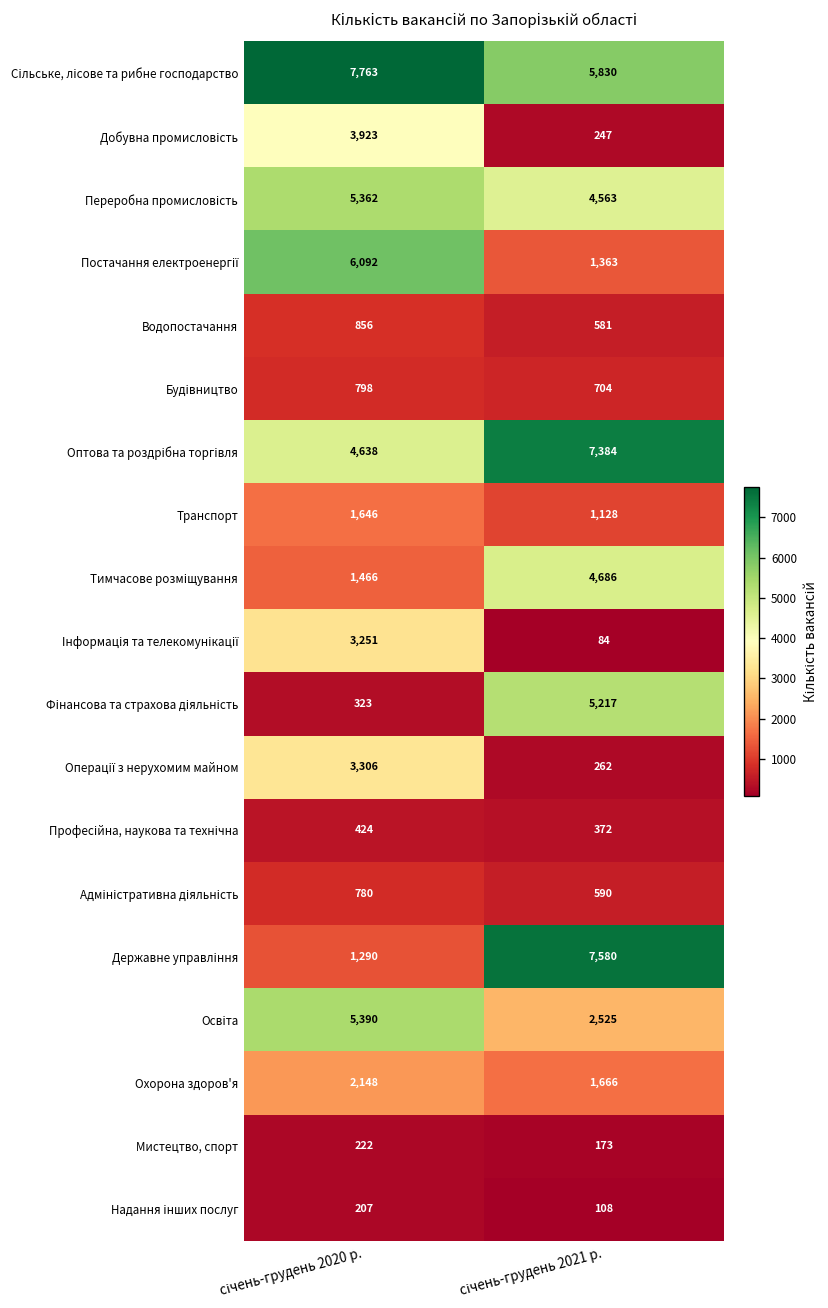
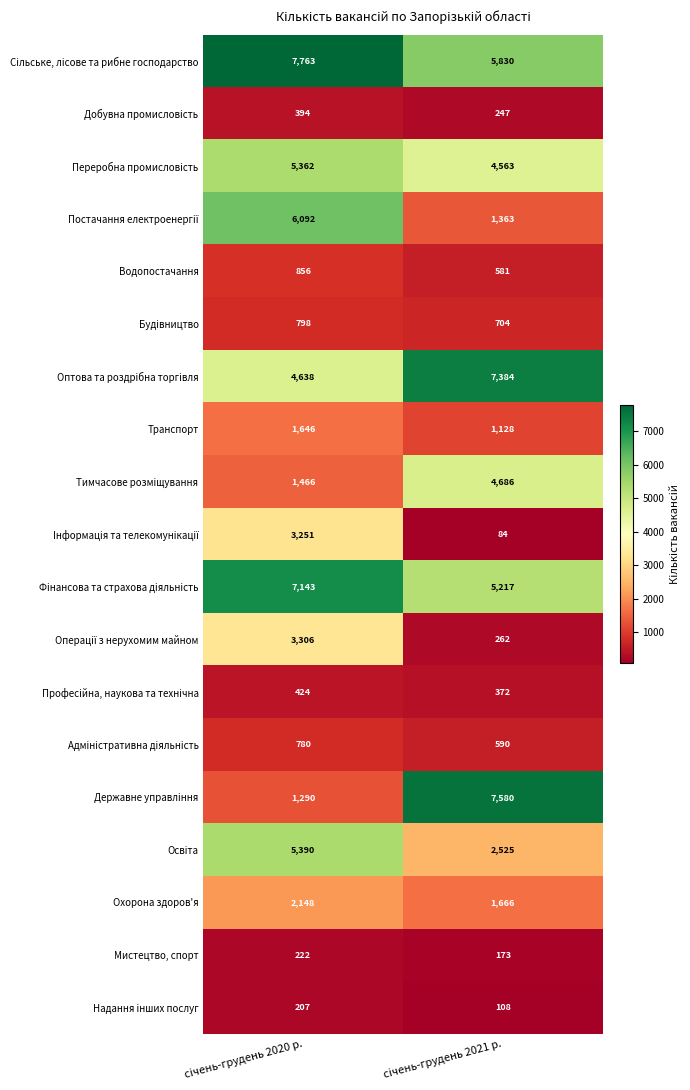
  {
    "Сільське, лісове та рибне господарство": {
      "січень-грудень 2020 р.": "7,763",
      "січень-грудень 2021 р.": "5,830"
    },
    "Добувна промисловість": {
-     "січень-грудень 2020 р.": "3,923",
+     "січень-грудень 2020 р.": "394",
      "січень-грудень 2021 р.": "247"
    },
    "Переробна промисловість": {
      "січень-грудень 2020 р.": "5,362",
      "січень-грудень 2021 р.": "4,563"
    },
    "Постачання електроенергії": {
      "січень-грудень 2020 р.": "6,092",
      "січень-грудень 2021 р.": "1,363"
    },
    "Водопостачання": {
      "січень-грудень 2020 р.": "856",
      "січень-грудень 2021 р.": "581"
    },
    "Будівництво": {
      "січень-грудень 2020 р.": "798",
      "січень-грудень 2021 р.": "704"
    },
    "Оптова та роздрібна торгівля": {
      "січень-грудень 2020 р.": "4,638",
      "січень-грудень 2021 р.": "7,384"
    },
    "Транспорт": {
      "січень-грудень 2020 р.": "1,646",
      "січень-грудень 2021 р.": "1,128"
    },
    "Тимчасове розміщування": {
      "січень-грудень 2020 р.": "1,466",
      "січень-грудень 2021 р.": "4,686"
    },
    "Інформація та телекомунікації": {
      "січень-грудень 2020 р.": "3,251",
      "січень-грудень 2021 р.": "84"
    },
    "Фінансова та страхова діяльність": {
-     "січень-грудень 2020 р.": "323",
+     "січень-грудень 2020 р.": "7,143",
      "січень-грудень 2021 р.": "5,217"
    },
    "Операції з нерухомим майном": {
      "січень-грудень 2020 р.": "3,306",
      "січень-грудень 2021 р.": "262"
    },
    "Професійна, наукова та технічна": {
      "січень-грудень 2020 р.": "424",
      "січень-грудень 2021 р.": "372"
    },
    "Адміністративна діяльність": {
      "січень-грудень 2020 р.": "780",
      "січень-грудень 2021 р.": "590"
    },
    "Державне управління": {
      "січень-грудень 2020 р.": "1,290",
      "січень-грудень 2021 р.": "7,580"
    },
    "Освіта": {
      "січень-грудень 2020 р.": "5,390",
      "січень-грудень 2021 р.": "2,525"
    },
    "Охорона здоров'я": {
      "січень-грудень 2020 р.": "2,148",
      "січень-грудень 2021 р.": "1,666"
    },
    "Мистецтво, спорт": {
      "січень-грудень 2020 р.": "222",
      "січень-грудень 2021 р.": "173"
    },
    "Надання інших послуг": {
      "січень-грудень 2020 р.": "207",
      "січень-грудень 2021 р.": "108"
    }
  }
